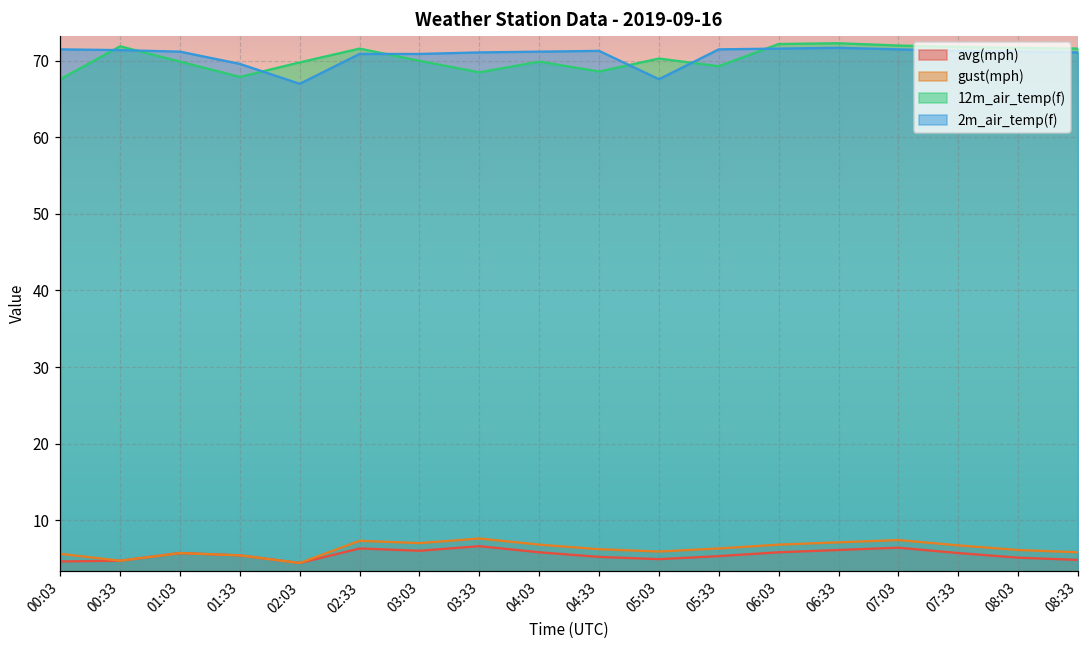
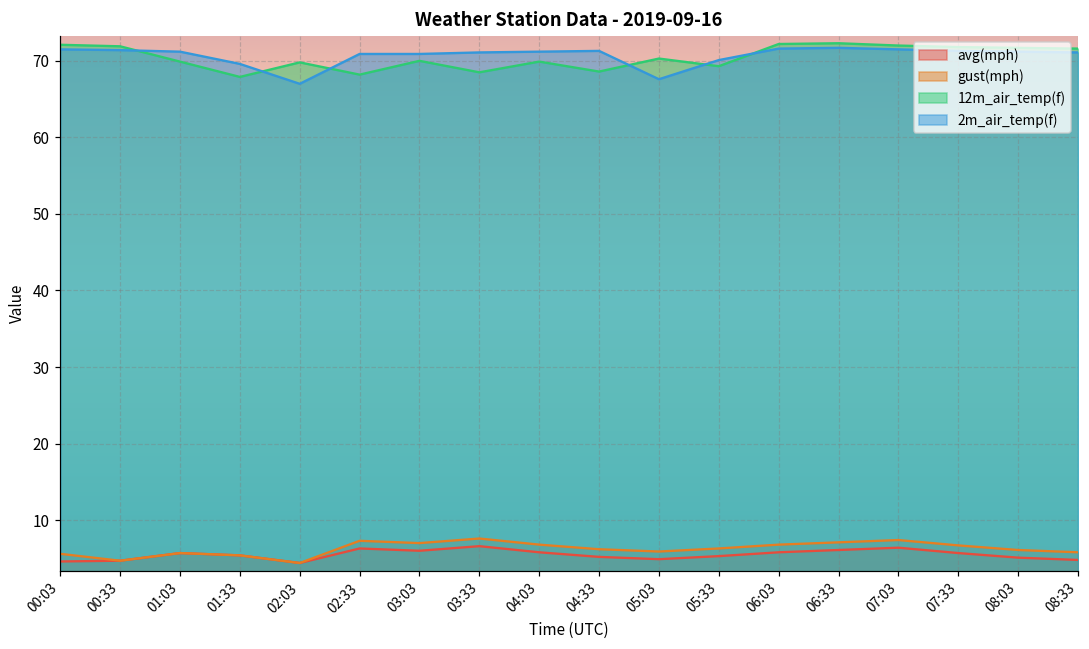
  {
    "12m_air_temp(f)": {
-     "00:03": 68,
+     "00:03": 72,
      "00:33": 72,
      "01:03": 70,
      "01:33": 68,
      "02:03": 70,
-     "02:33": 72,
+     "02:33": 68,
      "03:03": 70,
      "03:33": 69,
      "04:03": 70,
      "04:33": 69,
      "05:03": 70,
      "05:33": 69,
      "06:03": 72,
      "06:33": 72,
      "07:03": 72,
      "08:33": 72
    },
    "2m_air_temp(f)": {
      "00:03": 72,
      "00:33": 71,
      "01:03": 71,
      "01:33": 70,
      "02:03": 67,
      "02:33": 71,
      "03:03": 71,
      "03:33": 71,
      "04:03": 71,
      "04:33": 71,
      "05:03": 68,
-     "05:33": 72,
+     "05:33": 70,
      "06:03": 72,
      "06:33": 72,
      "07:03": 72,
      "08:33": 71
    }
  }
